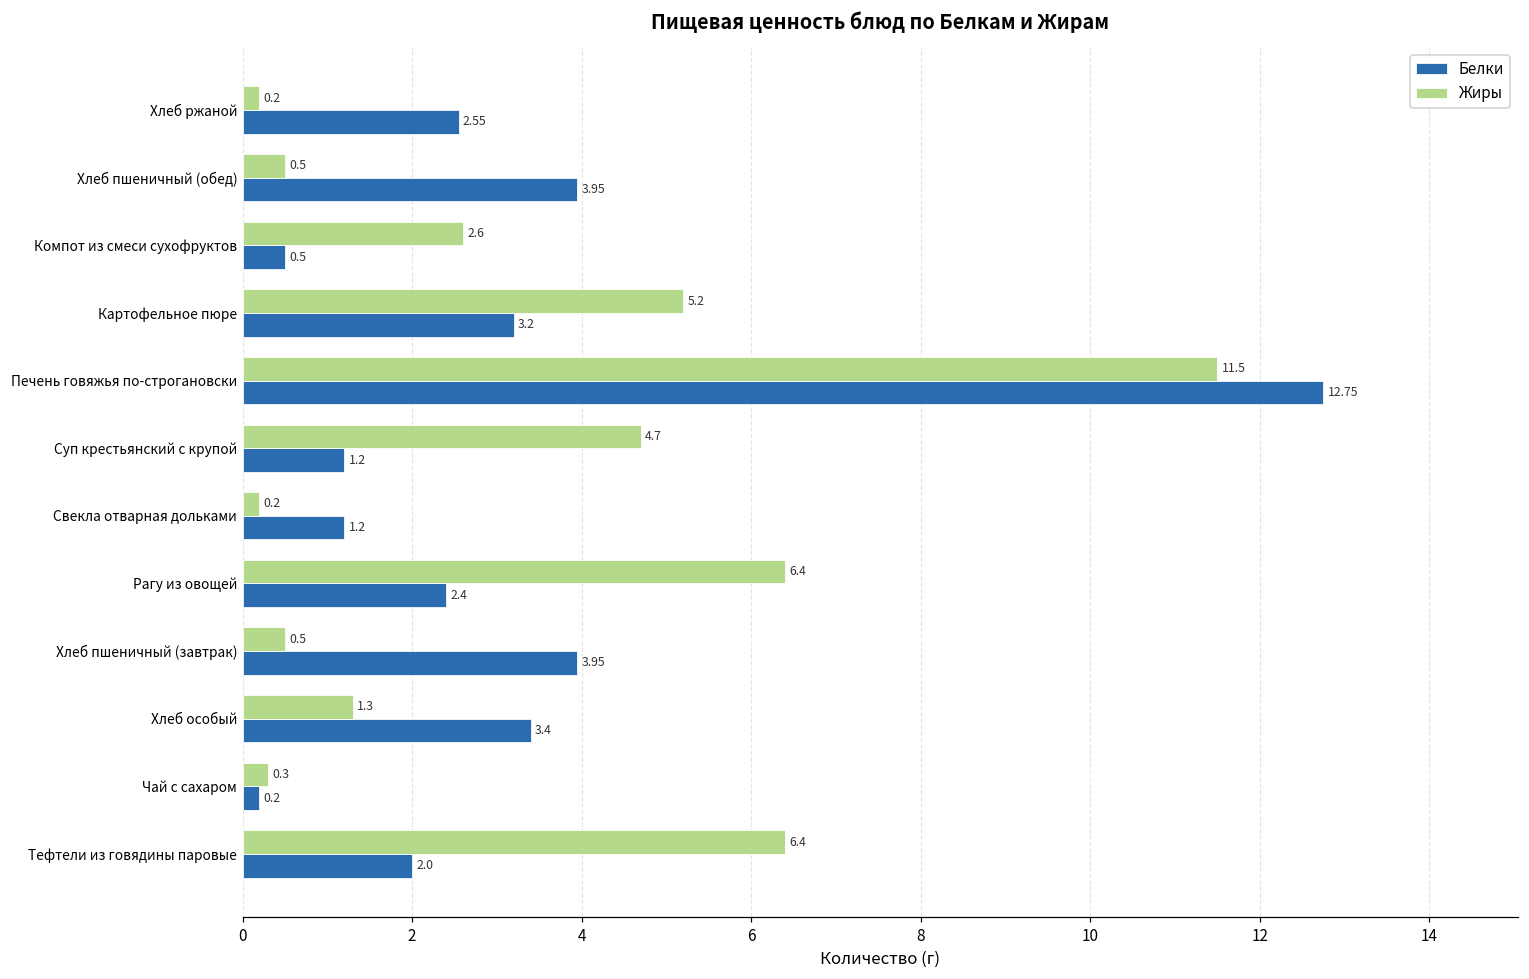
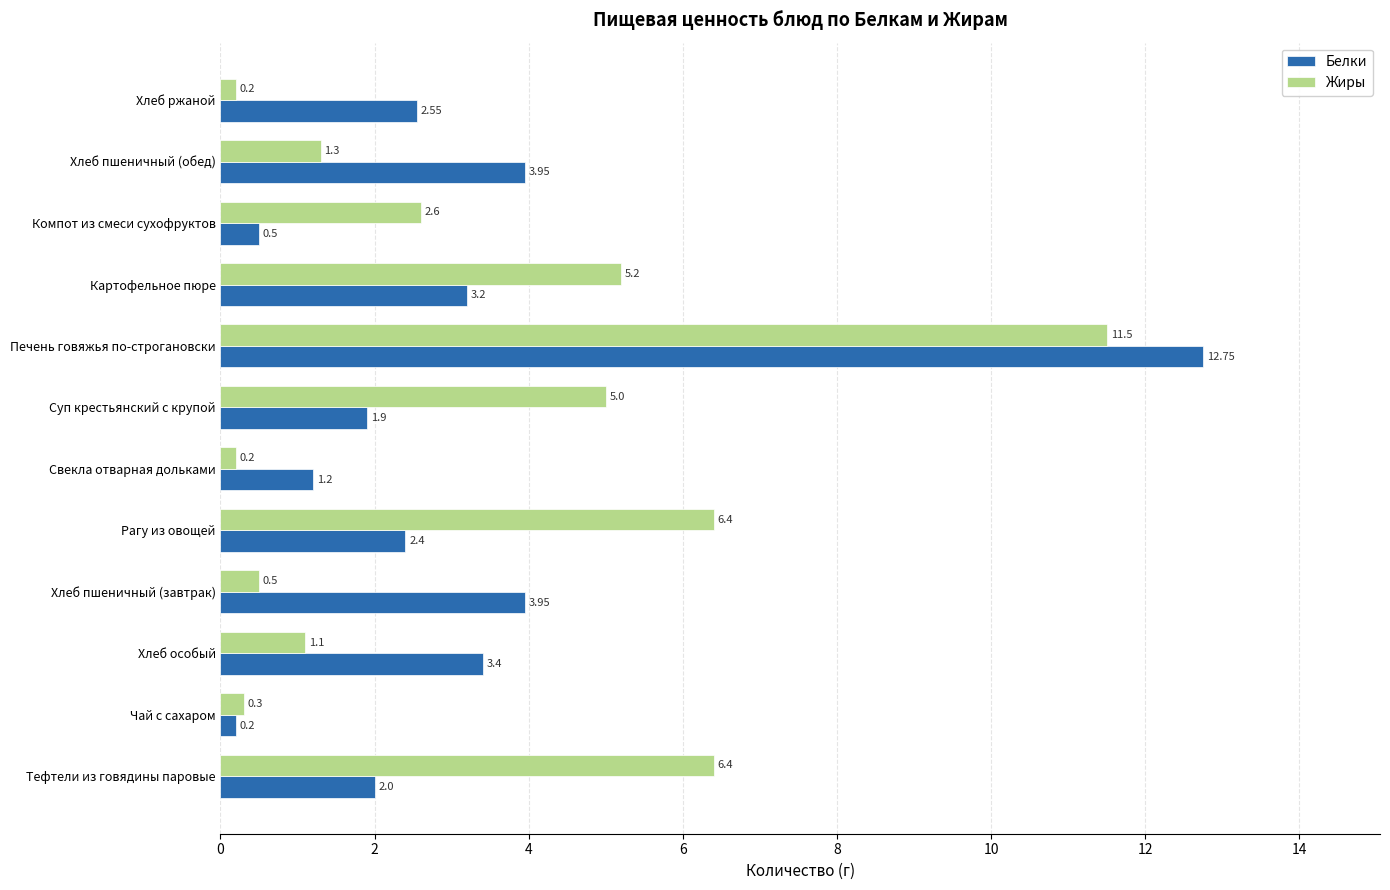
  {
    "Белки": {
      "Хлеб ржаной": 2.55,
      "Хлеб пшеничный (обед)": 3.95,
      "Компот из смеси сухофруктов": 0.5,
      "Картофельное пюре": 3.2,
      "Печень говяжья по-строгановски": 12.75,
-     "Суп крестьянский с крупой": 1.2,
+     "Суп крестьянский с крупой": 1.9,
      "Свекла отварная дольками": 1.2,
      "Рагу из овощей": 2.4,
      "Хлеб пшеничный (завтрак)": 3.95,
      "Хлеб особый": 3.4,
      "Чай с сахаром": 0.2,
      "Тефтели из говядины паровые": 2.0
    },
    "Жиры": {
      "Хлеб ржаной": 0.2,
-     "Хлеб пшеничный (обед)": 0.5,
+     "Хлеб пшеничный (обед)": 1.3,
      "Компот из смеси сухофруктов": 2.6,
      "Картофельное пюре": 5.2,
      "Печень говяжья по-строгановски": 11.5,
-     "Суп крестьянский с крупой": 4.7,
+     "Суп крестьянский с крупой": 5.0,
      "Свекла отварная дольками": 0.2,
      "Рагу из овощей": 6.4,
      "Хлеб пшеничный (завтрак)": 0.5,
-     "Хлеб особый": 1.3,
+     "Хлеб особый": 1.1,
      "Чай с сахаром": 0.3,
      "Тефтели из говядины паровые": 6.4
    }
  }
